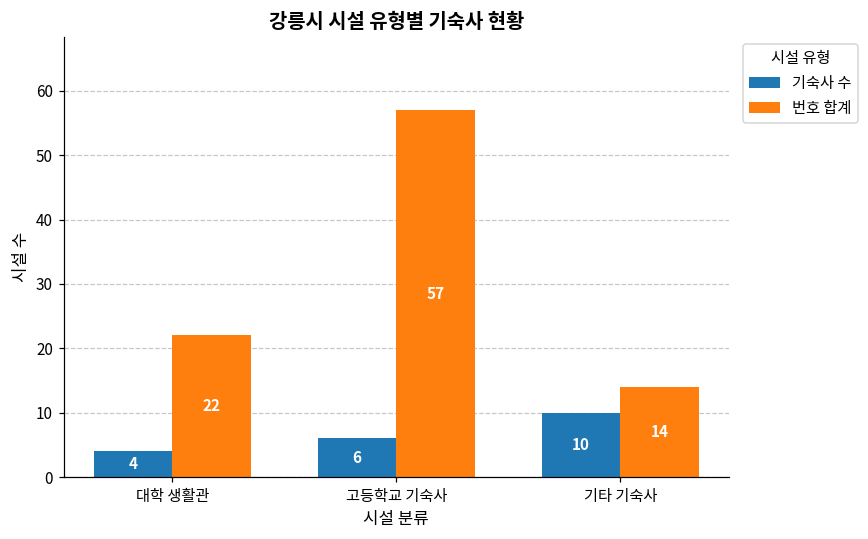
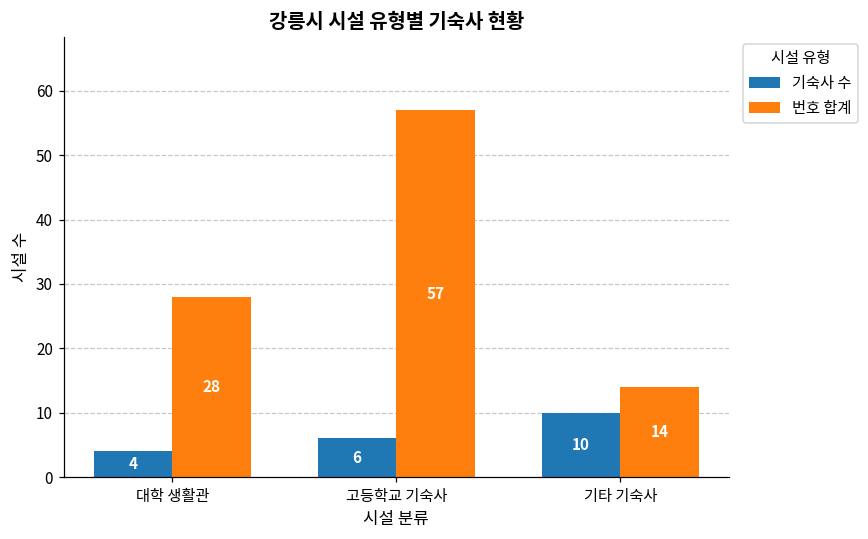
  {
    "기숙사 수": {
      "대학 생활관": 4,
      "고등학교 기숙사": 6,
      "기타 기숙사": 10
    },
    "번호 합계": {
-     "대학 생활관": 22,
+     "대학 생활관": 28,
      "고등학교 기숙사": 57,
      "기타 기숙사": 14
    }
  }
